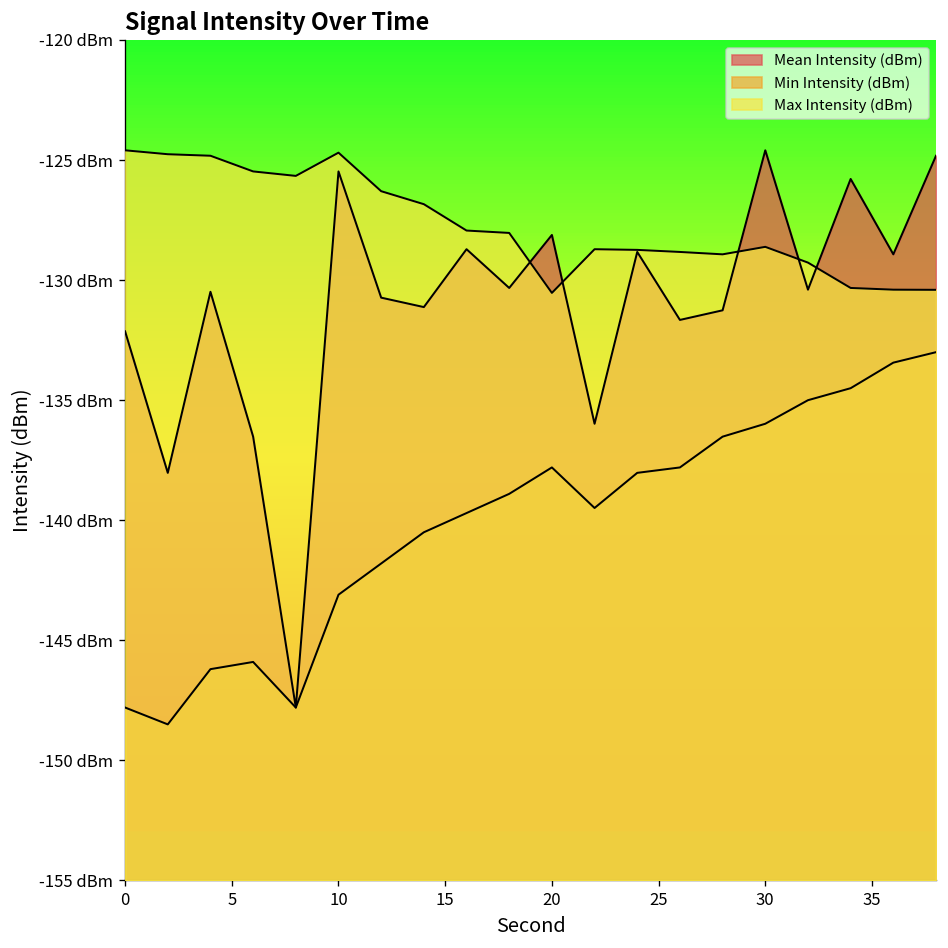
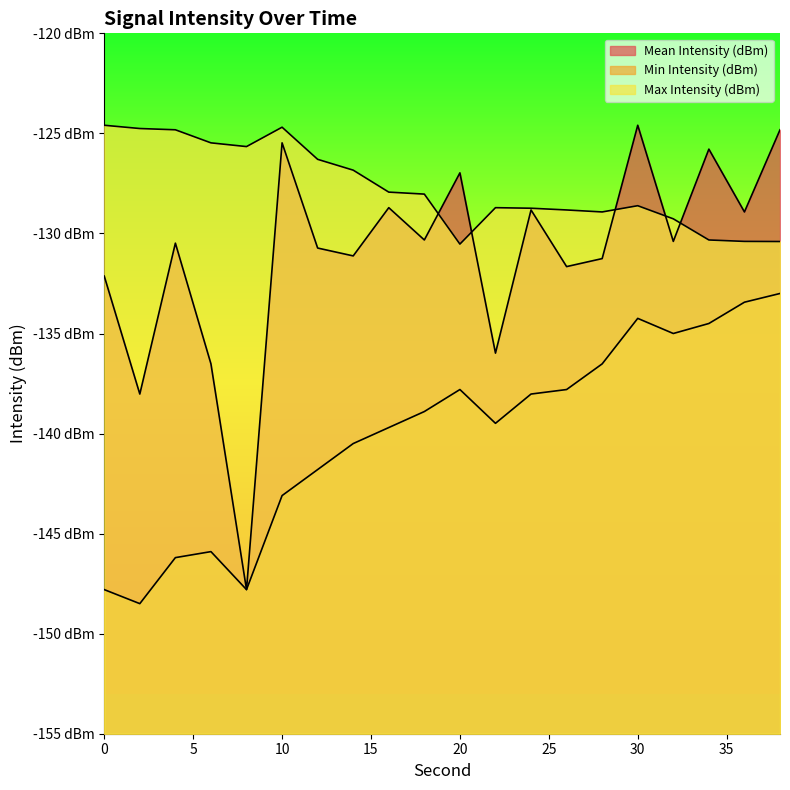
  {
    "Mean Intensity (dBm)": {
      "0": "-132.1 dBm",
      "10": "-125.5 dBm",
-     "20": "-128.1 dBm",
+     "20": "-127.0 dBm",
      "30": "-124.6 dBm"
    },
    "Min Intensity (dBm)": {
      "0": "-147.8 dBm",
      "10": "-143.1 dBm",
      "20": "-137.8 dBm",
-     "30": "-136.0 dBm"
+     "30": "-134.2 dBm"
    },
    "Max Intensity (dBm)": {
      "0": "-124.6 dBm",
      "10": "-124.7 dBm",
      "20": "-130.5 dBm",
      "30": "-128.6 dBm"
    }
  }
